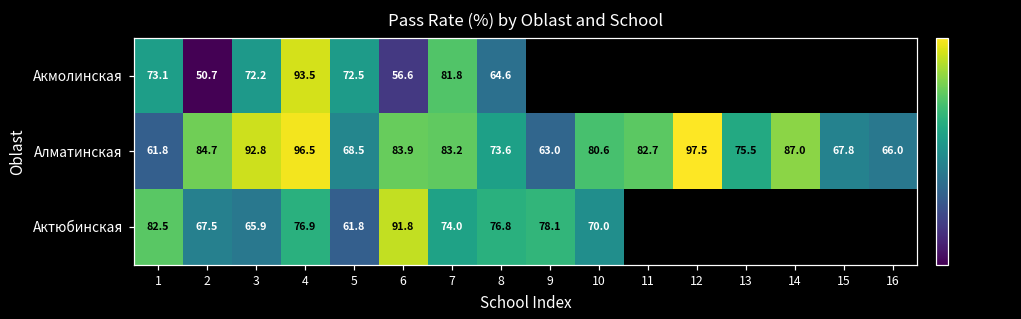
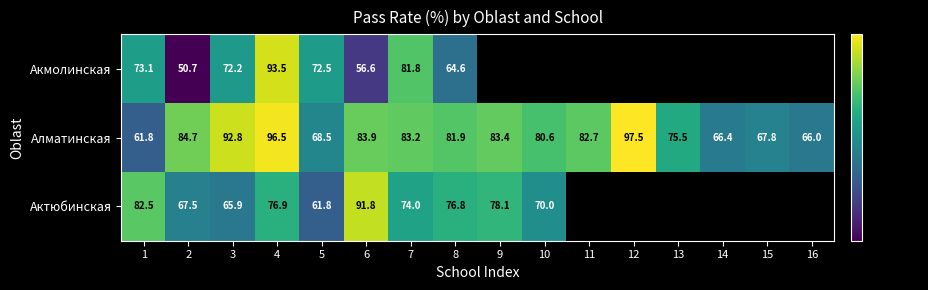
  {
    "Акмолинская": {
      "1": 73.1,
      "2": 50.7,
      "3": 72.2,
      "4": 93.5,
      "5": 72.5,
      "6": 56.6,
      "7": 81.8,
      "8": 64.6
    },
    "Алматинская": {
      "1": 61.8,
      "2": 84.7,
      "3": 92.8,
      "4": 96.5,
      "5": 68.5,
      "6": 83.9,
      "7": 83.2,
-     "8": 73.6,
-     "9": 63.0,
+     "8": 81.9,
+     "9": 83.4,
      "10": 80.6,
      "11": 82.7,
      "12": 97.5,
      "13": 75.5,
-     "14": 87.0,
+     "14": 66.4,
      "15": 67.8,
      "16": 66.0
    },
    "Актюбинская": {
      "1": 82.5,
      "2": 67.5,
      "3": 65.9,
      "4": 76.9,
      "5": 61.8,
      "6": 91.8,
      "7": 74.0,
      "8": 76.8,
      "9": 78.1,
      "10": 70.0
    }
  }
